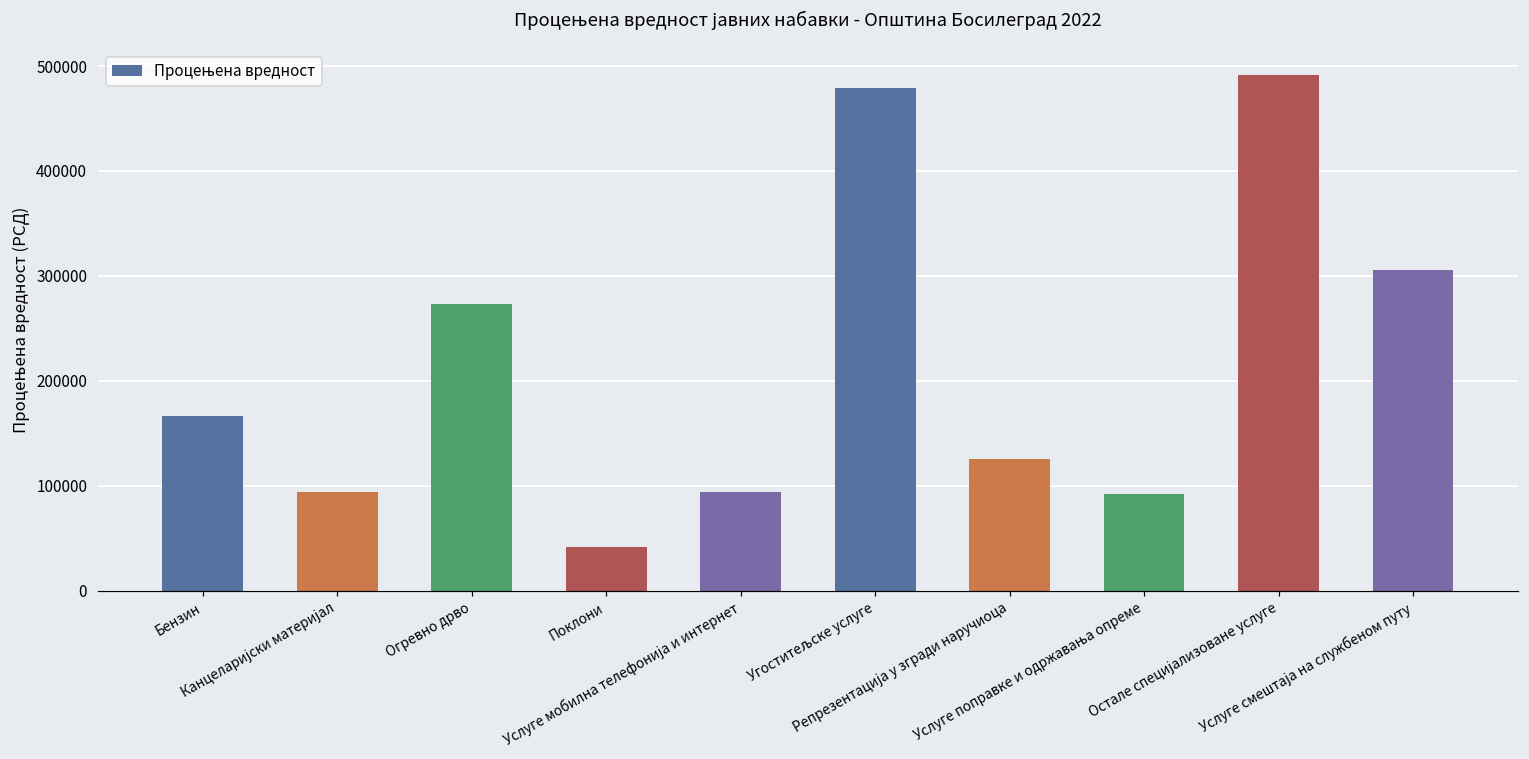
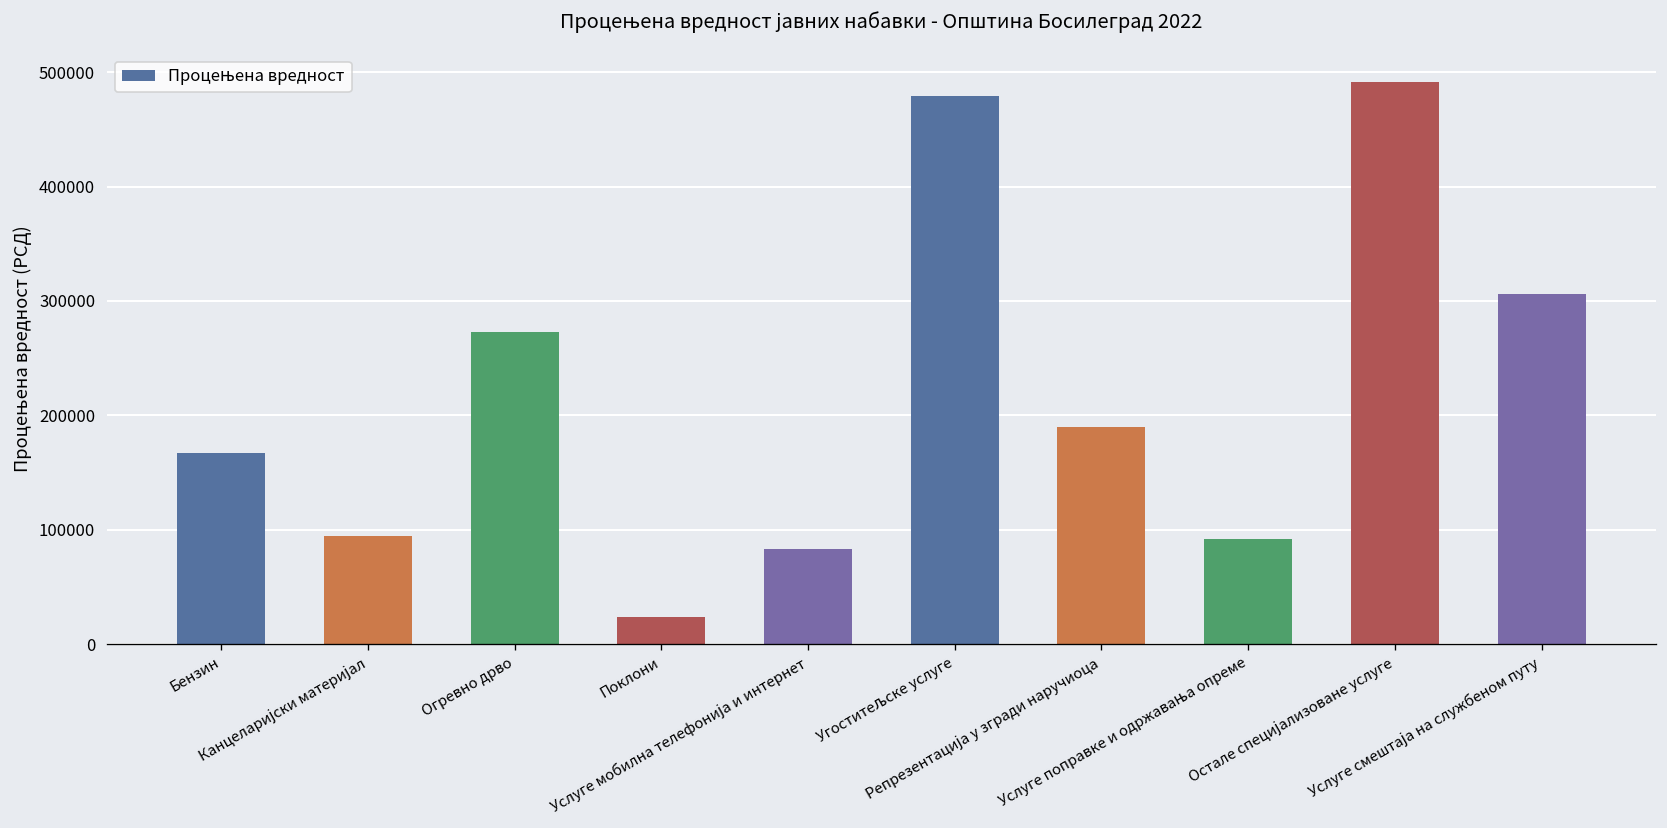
  {
    "Бензин": 170000,
    "Канцеларијски материјал": 90000,
    "Огревно дрво": 270000,
-   "Поклони": 40000,
-   "Услуге мобилна телефонија и интернет": 90000,
+   "Поклони": 20000,
+   "Услуге мобилна телефонија и интернет": 80000,
    "Угоститељске услуге": 480000,
-   "Репрезентација у згради наручиоца": 130000,
+   "Репрезентација у згради наручиоца": 190000,
    "Услуге поправке и одржавања опреме": 90000,
    "Остале специјализоване услуге": 490000,
    "Услуге смештаја на службеном путу": 310000
  }
